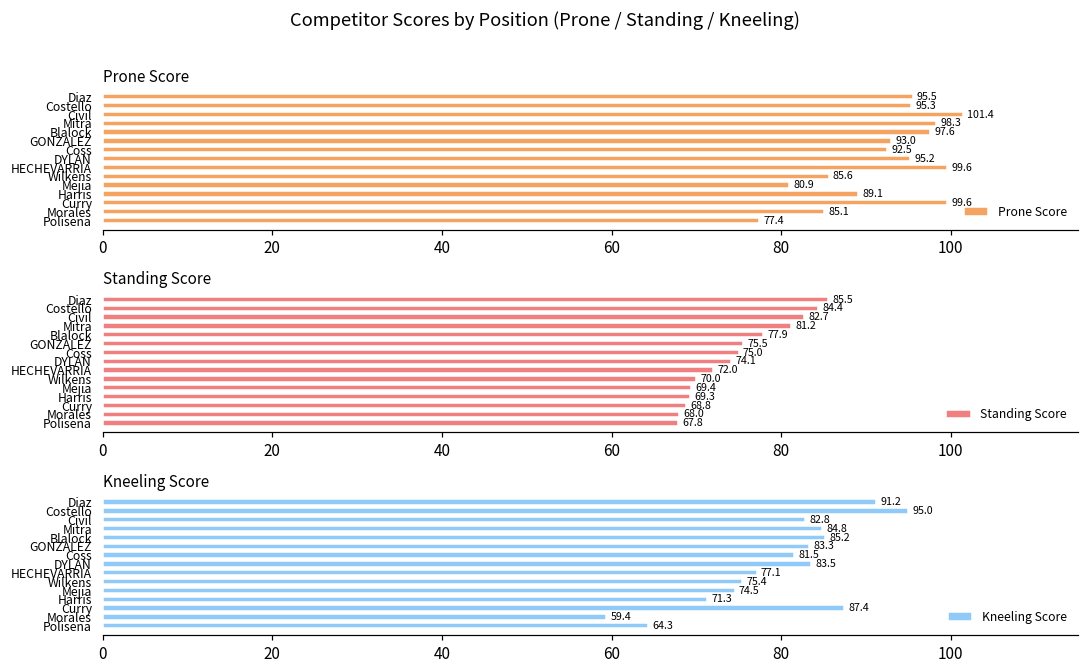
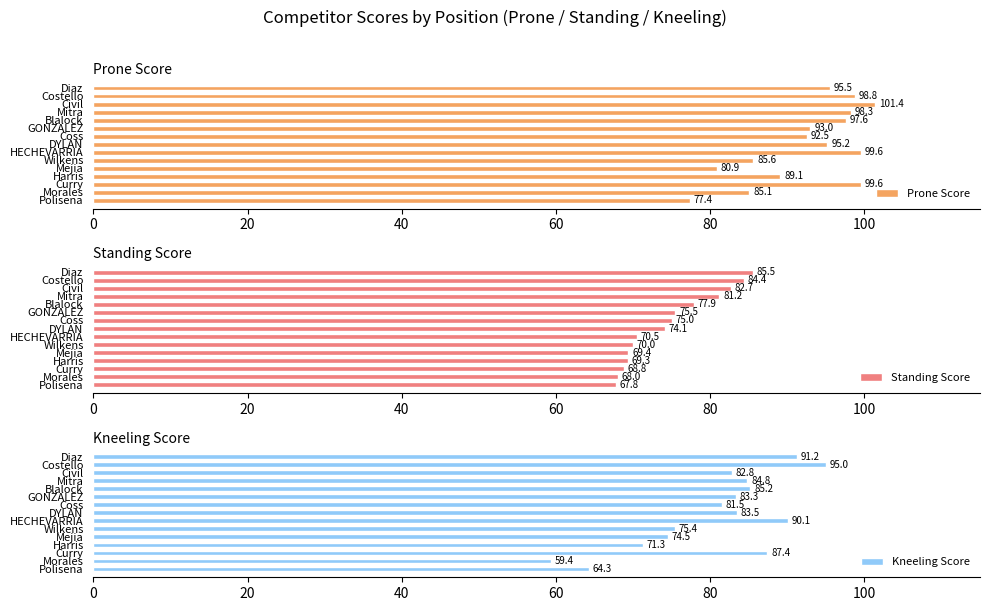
  {
    "Prone Score": {
-     "Costello": 95.3,
+     "Costello": 98.8,
      "HECHEVARRIA": 99.6
    },
    "Standing Score": {
      "Costello": 84.4,
-     "HECHEVARRIA": 72.0
+     "HECHEVARRIA": 70.5
    },
    "Kneeling Score": {
      "Costello": 95.0,
      "GONZALEZ": 83.3,
-     "HECHEVARRIA": 77.1
+     "HECHEVARRIA": 90.1
    }
  }
